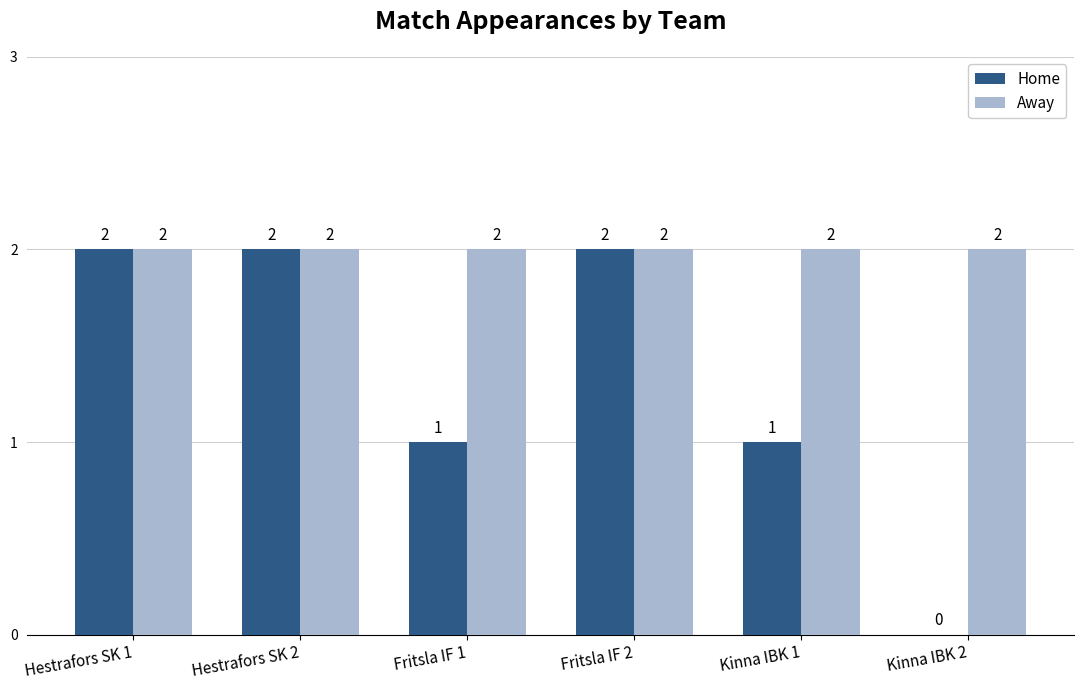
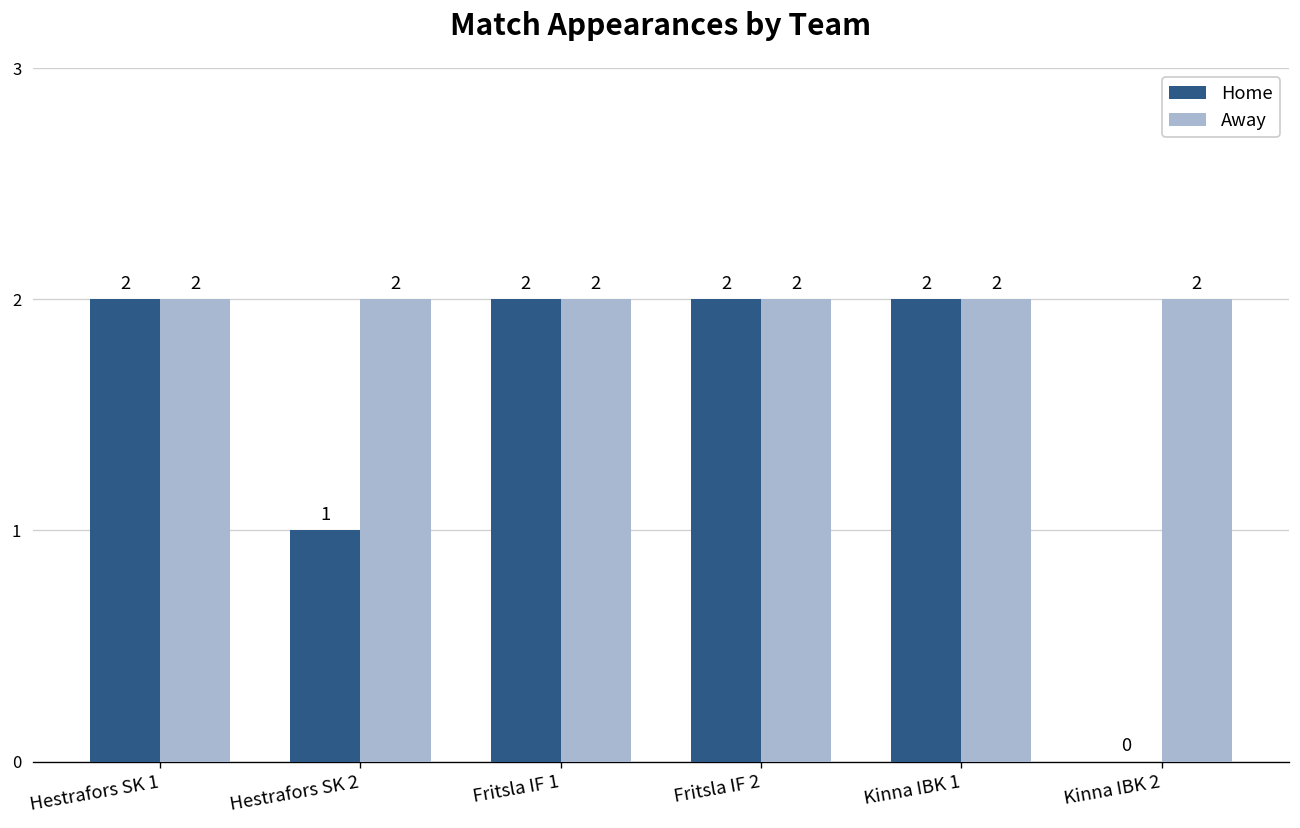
  {
    "Home": {
      "Hestrafors SK 1": 2,
-     "Hestrafors SK 2": 2,
-     "Fritsla IF 1": 1,
+     "Hestrafors SK 2": 1,
+     "Fritsla IF 1": 2,
      "Fritsla IF 2": 2,
-     "Kinna IBK 1": 1,
+     "Kinna IBK 1": 2,
      "Kinna IBK 2": 0
    },
    "Away": {
      "Hestrafors SK 1": 2,
      "Hestrafors SK 2": 2,
      "Fritsla IF 1": 2,
      "Fritsla IF 2": 2,
      "Kinna IBK 1": 2,
      "Kinna IBK 2": 2
    }
  }
